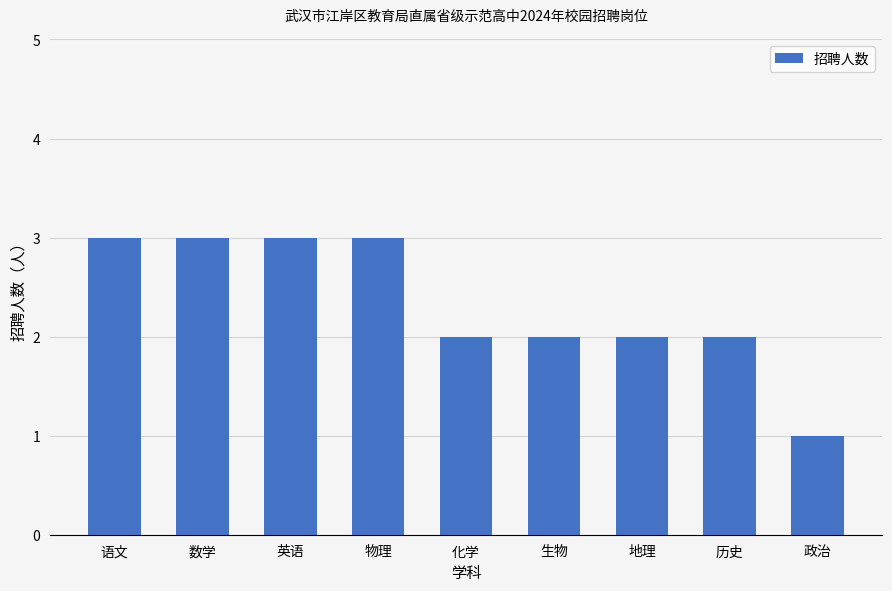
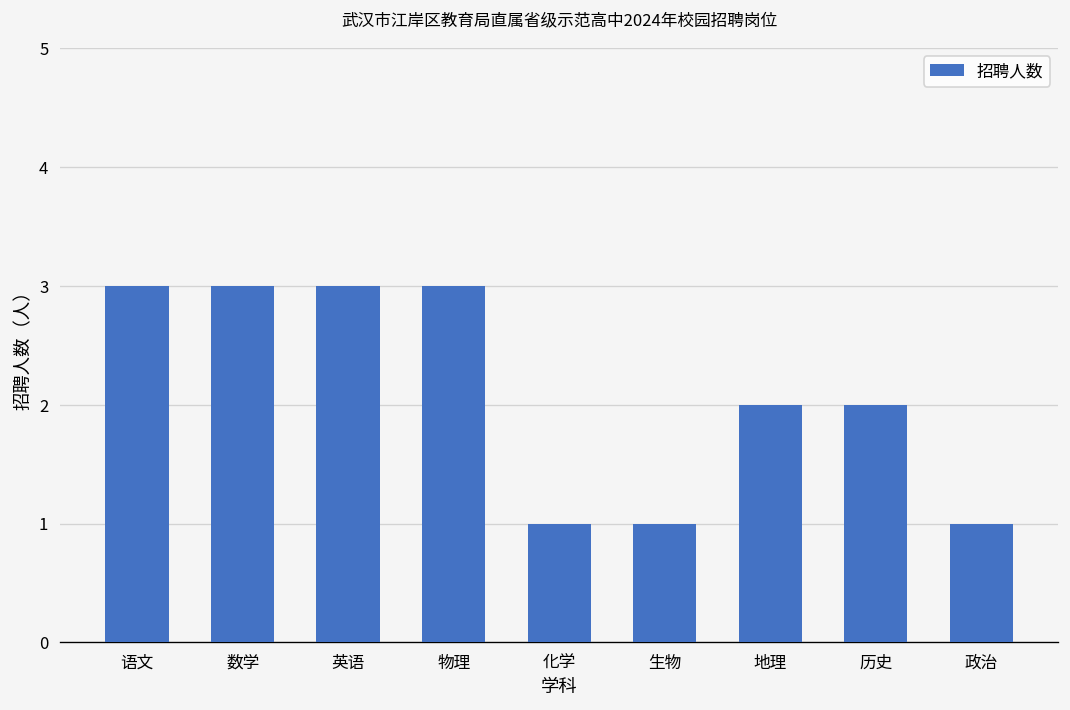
  {
    "语文": 3,
    "数学": 3,
    "英语": 3,
    "物理": 3,
-   "化学": 2,
-   "生物": 2,
+   "化学": 1,
+   "生物": 1,
    "地理": 2,
    "历史": 2,
    "政治": 1
  }
